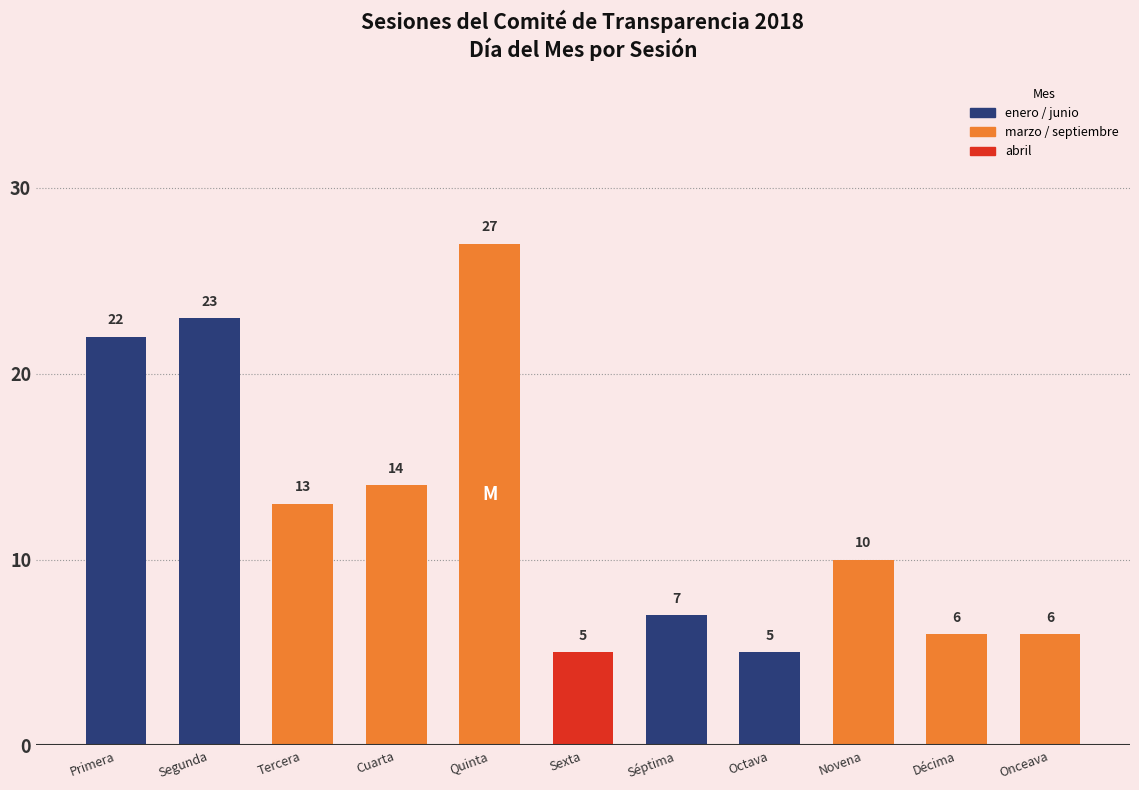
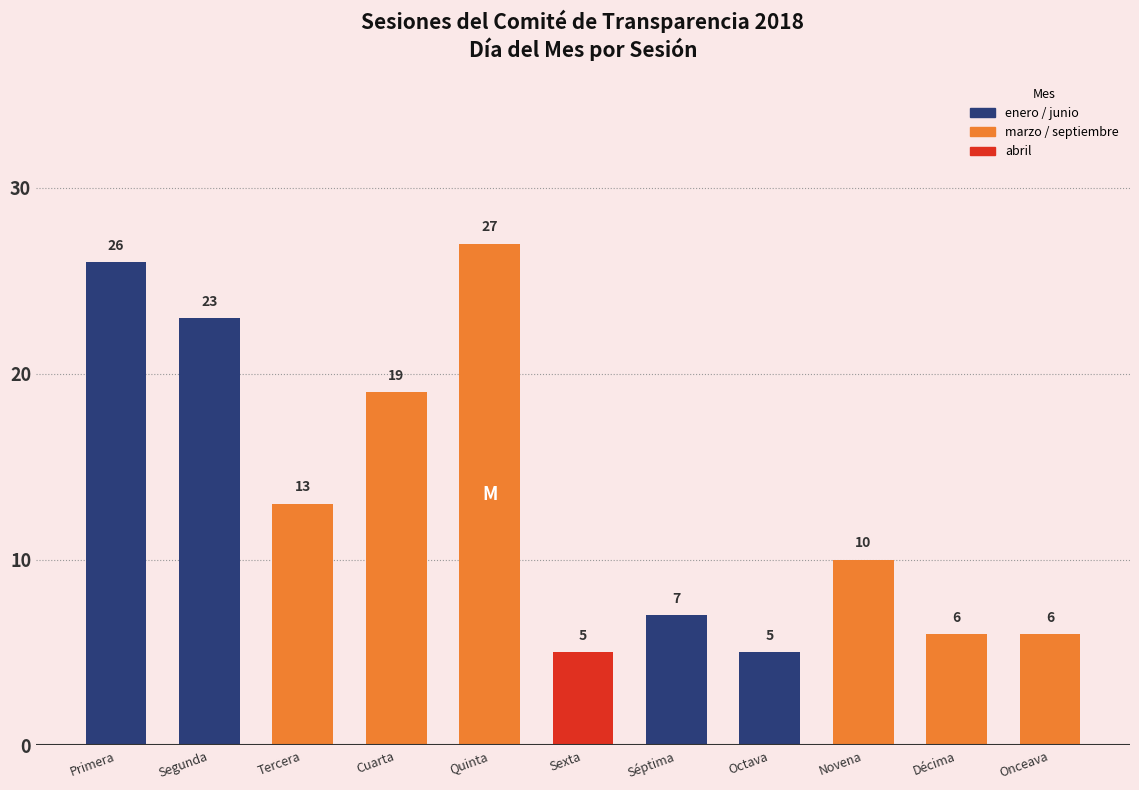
  {
-   "Primera": 22,
+   "Primera": 26,
    "Segunda": 23,
    "Tercera": 13,
-   "Cuarta": 14,
+   "Cuarta": 19,
    "Quinta": 27,
    "Sexta": 5,
    "Séptima": 7,
    "Octava": 5,
    "Novena": 10,
    "Décima": 6,
    "Onceava": 6
  }
